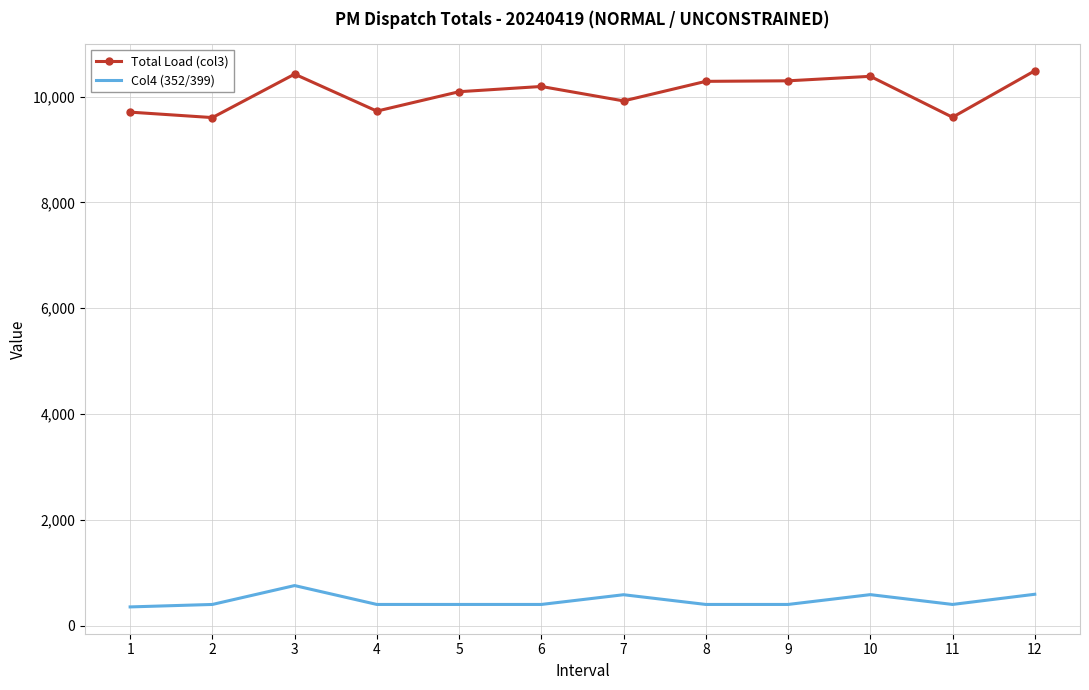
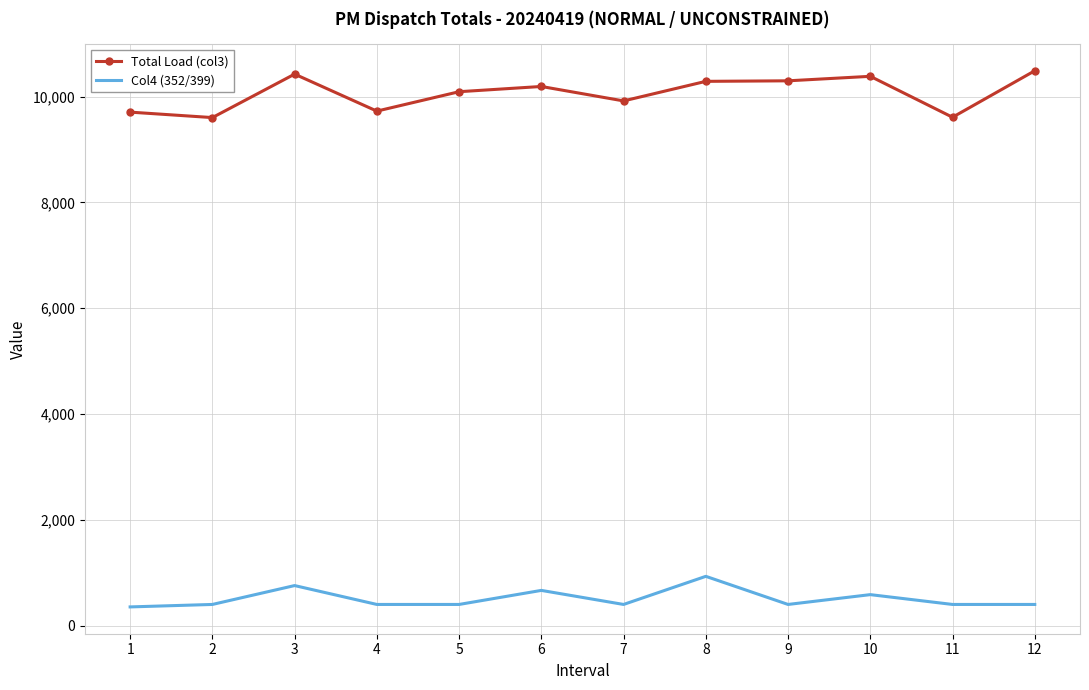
  {
    "Total Load (col3)": {
      "1": "9,700",
      "2": "9,600",
      "3": "10,400",
      "4": "9,700",
      "5": "10,100",
      "6": "10,200",
      "7": "9,900",
      "8": "10,300",
      "9": "10,300",
      "10": "10,400",
      "11": "9,600",
      "12": "10,500"
    },
    "Col4 (352/399)": {
      "1": "400",
      "2": "400",
      "3": "800",
      "4": "400",
      "5": "400",
-     "6": "400",
-     "7": "600",
-     "8": "400",
+     "6": "700",
+     "7": "400",
+     "8": "900",
      "9": "400",
      "10": "600",
      "11": "400",
-     "12": "600"
+     "12": "400"
    }
  }
